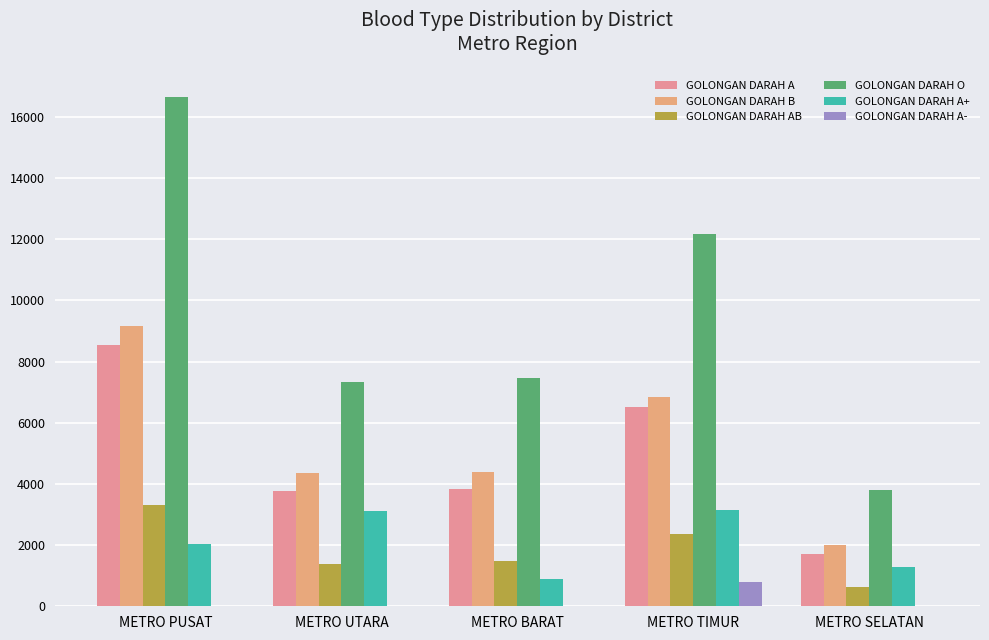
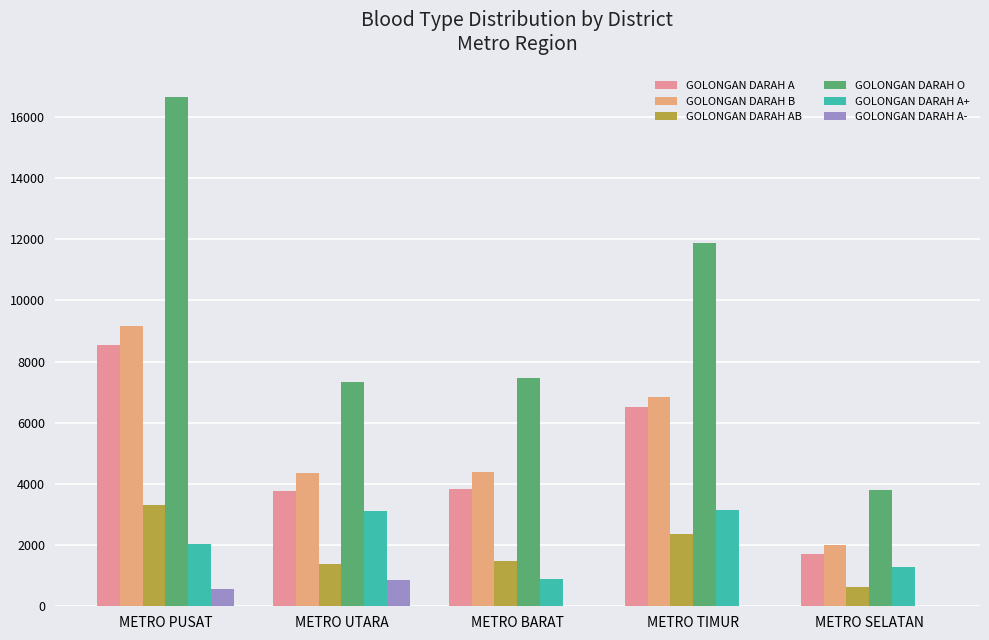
  {
    "GOLONGAN DARAH AB": {
      "METRO PUSAT": 3300,
      "METRO UTARA": 1400,
      "METRO BARAT": 1500,
      "METRO TIMUR": 2400,
      "METRO SELATAN": 600
    },
    "GOLONGAN DARAH O": {
      "METRO PUSAT": 16700,
      "METRO UTARA": 7300,
      "METRO BARAT": 7500,
-     "METRO TIMUR": 12200,
+     "METRO TIMUR": 11900,
      "METRO SELATAN": 3800
    },
    "GOLONGAN DARAH A+": {
      "METRO PUSAT": 2000,
      "METRO UTARA": 3100,
      "METRO BARAT": 900,
      "METRO TIMUR": 3200,
      "METRO SELATAN": 1300
    },
    "GOLONGAN DARAH A-": {
-     "METRO PUSAT": 0,
-     "METRO UTARA": 0,
-     "METRO TIMUR": 800
+     "METRO PUSAT": 600,
+     "METRO UTARA": 900,
+     "METRO TIMUR": 0
    }
  }
